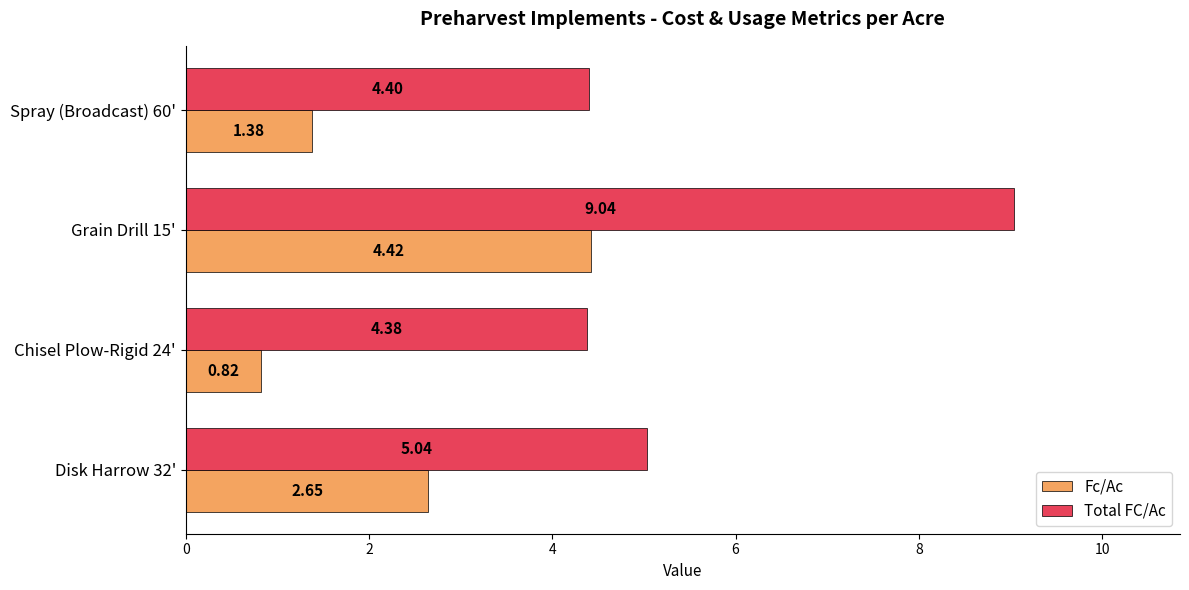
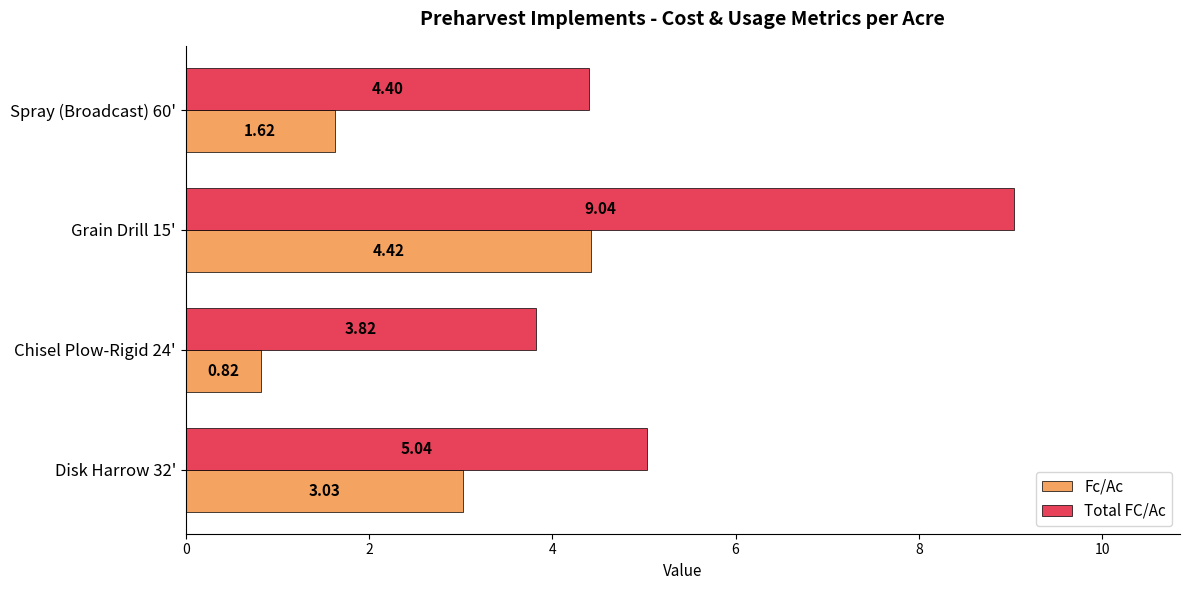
  {
    "Fc/Ac": {
-     "Spray (Broadcast) 60'": 1.38,
+     "Spray (Broadcast) 60'": 1.62,
      "Grain Drill 15'": 4.42,
      "Chisel Plow-Rigid 24'": 0.82,
-     "Disk Harrow 32'": 2.65
+     "Disk Harrow 32'": 3.03
    },
    "Total FC/Ac": {
      "Spray (Broadcast) 60'": 4.40,
      "Grain Drill 15'": 9.04,
-     "Chisel Plow-Rigid 24'": 4.38,
+     "Chisel Plow-Rigid 24'": 3.82,
      "Disk Harrow 32'": 5.04
    }
  }
